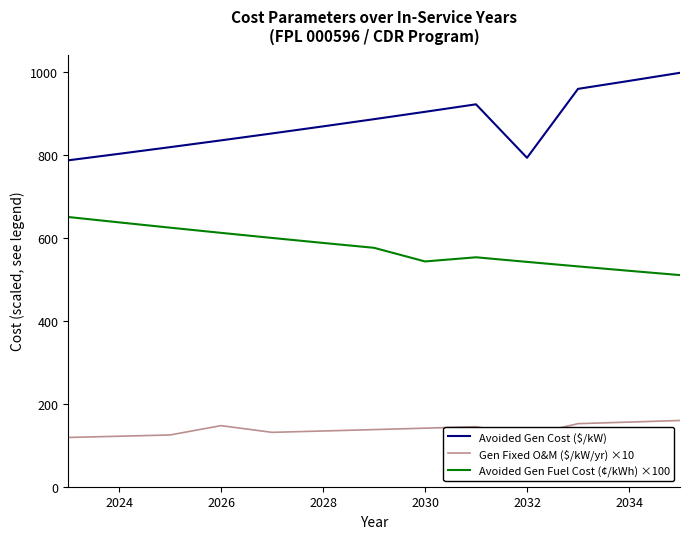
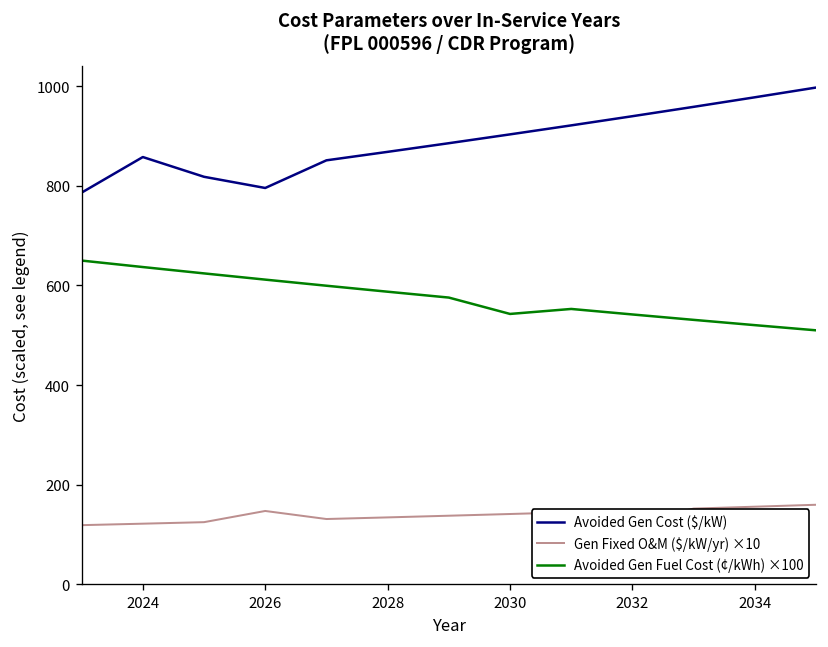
  {
    "Avoided Gen Cost ($/kW)": {
-     "2024": 800,
-     "2026": 830,
+     "2024": 860,
+     "2026": 800,
      "2028": 870,
      "2030": 900,
-     "2032": 790,
+     "2032": 940,
      "2034": 980
    },
    "Gen Fixed O&M ($/kW/yr) ×10": {
      "2024": 120,
      "2026": 150,
      "2028": 130,
      "2030": 140,
      "2034": 160
    },
    "Avoided Gen Fuel Cost (¢/kWh) ×100": {
      "2024": 640,
      "2026": 610,
      "2028": 590,
      "2030": 540,
      "2032": 540,
      "2034": 520
    }
  }
